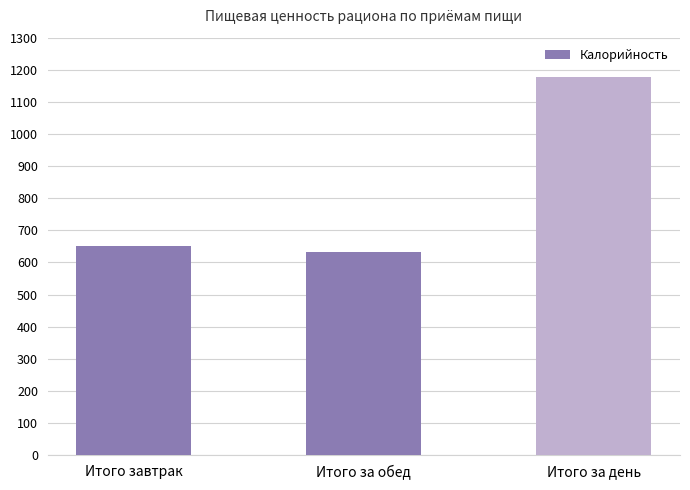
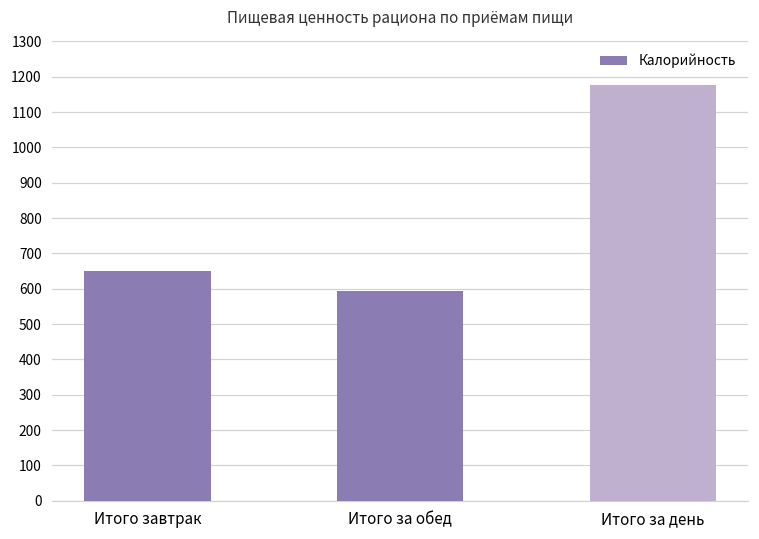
  {
    "Итого завтрак": 650,
-   "Итого за обед": 630,
+   "Итого за обед": 590,
    "Итого за день": 1180
  }
